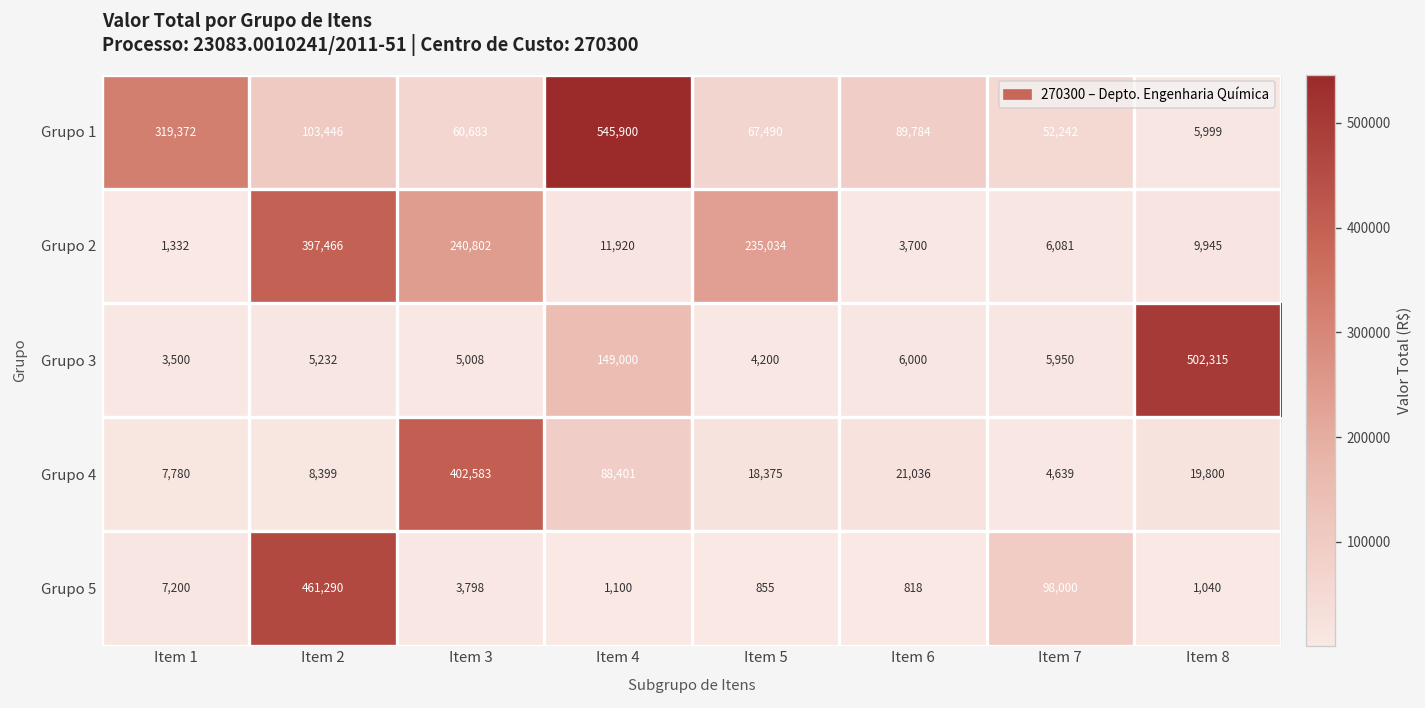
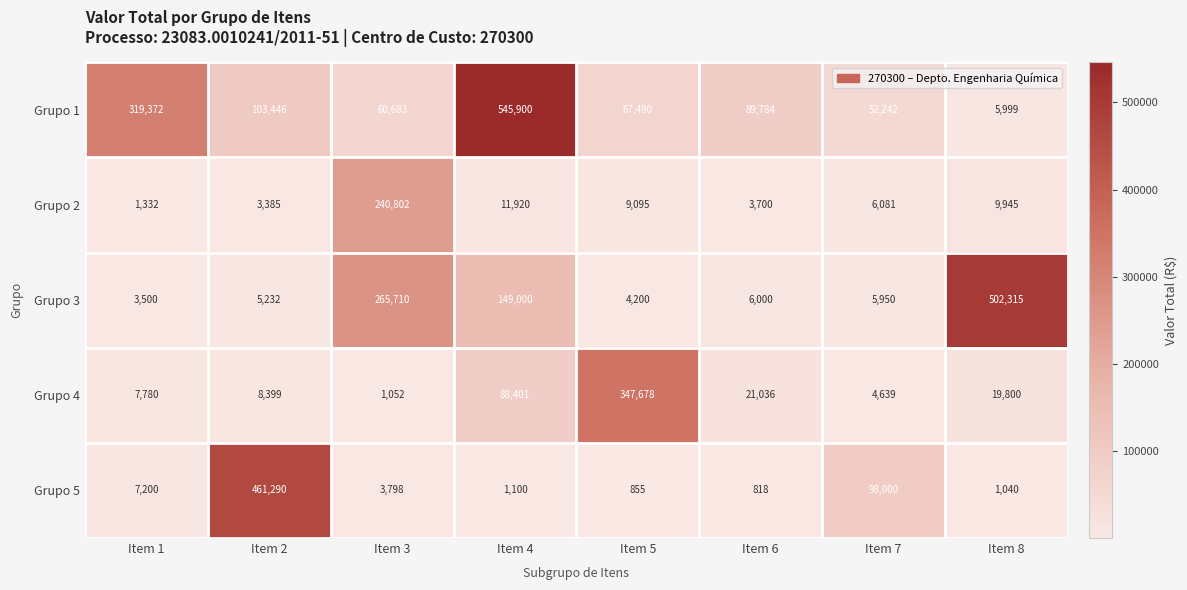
  {
    "Grupo 1": {
      "Item 1": "319,372",
      "Item 2": "103,446",
      "Item 4": "545,900",
      "Item 5": "67,490",
      "Item 6": "89,784",
      "Item 8": "5,999"
    },
    "Grupo 2": {
      "Item 1": "1,332",
-     "Item 2": "397,466",
+     "Item 2": "3,385",
      "Item 3": "240,802",
      "Item 4": "11,920",
-     "Item 5": "235,034",
+     "Item 5": "9,095",
      "Item 6": "3,700",
      "Item 7": "6,081",
      "Item 8": "9,945"
    },
    "Grupo 3": {
      "Item 1": "3,500",
      "Item 2": "5,232",
-     "Item 3": "5,008",
+     "Item 3": "265,710",
      "Item 4": "149,000",
      "Item 5": "4,200",
      "Item 6": "6,000",
      "Item 7": "5,950",
      "Item 8": "502,315"
    },
    "Grupo 4": {
      "Item 1": "7,780",
      "Item 2": "8,399",
-     "Item 3": "402,583",
+     "Item 3": "1,052",
      "Item 4": "88,401",
-     "Item 5": "18,375",
+     "Item 5": "347,678",
      "Item 6": "21,036",
      "Item 7": "4,639",
      "Item 8": "19,800"
    },
    "Grupo 5": {
      "Item 1": "7,200",
      "Item 2": "461,290",
      "Item 3": "3,798",
      "Item 4": "1,100",
      "Item 5": "855",
      "Item 6": "818",
      "Item 7": "98,000",
      "Item 8": "1,040"
    }
  }
